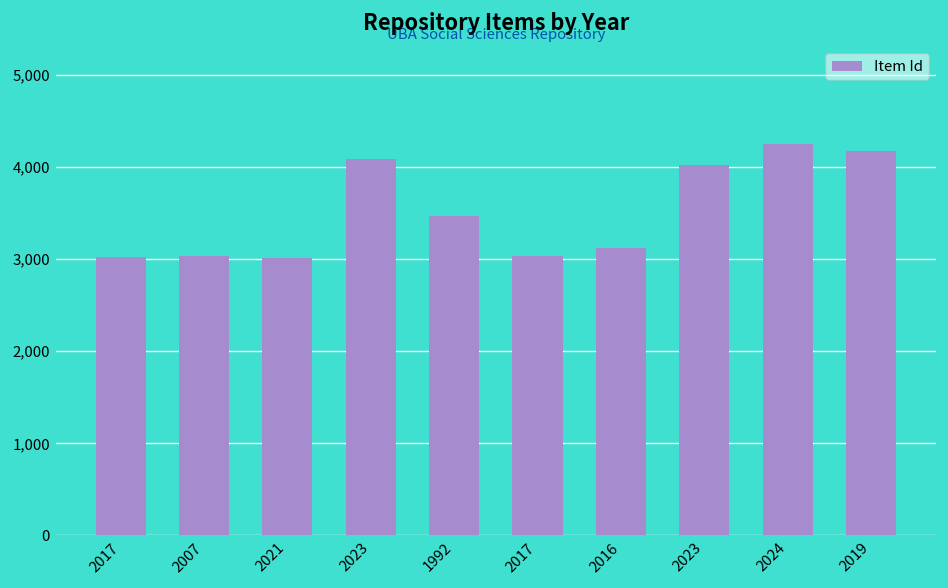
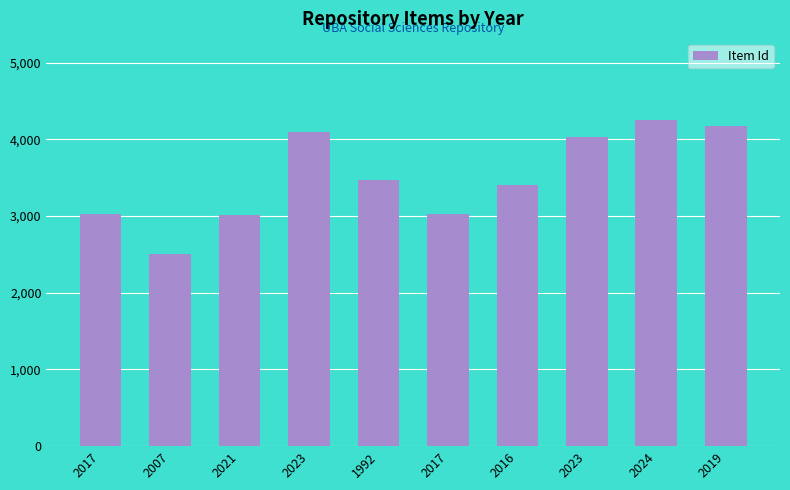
  {
-   "2007": "3,000",
+   "2007": "2,500",
    "2021": "3,000",
    "1992": "3,500",
-   "2016": "3,100",
+   "2016": "3,400",
    "2024": "4,200",
    "2019": "4,200"
  }
